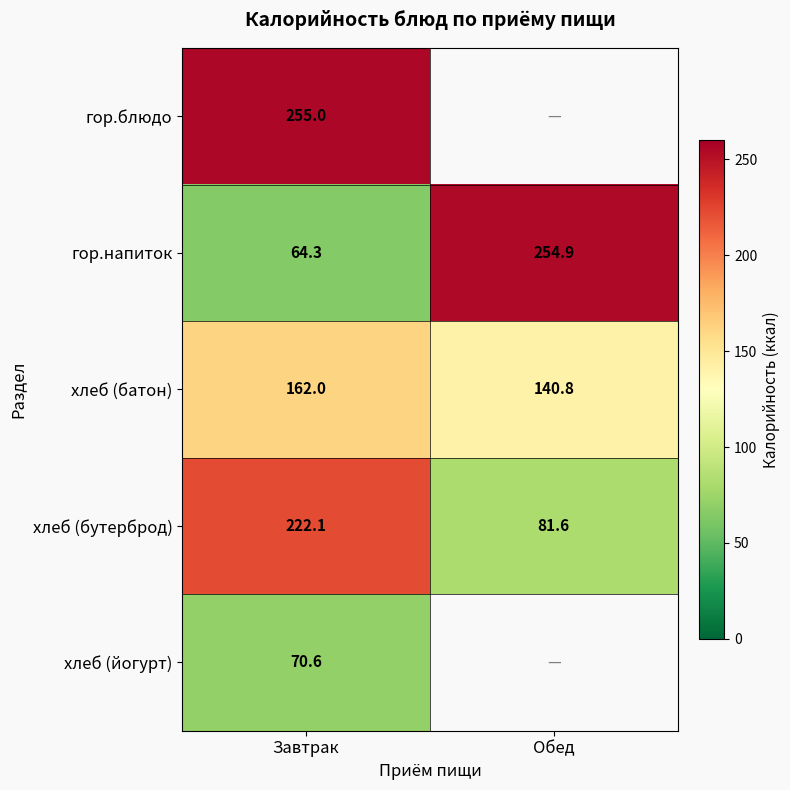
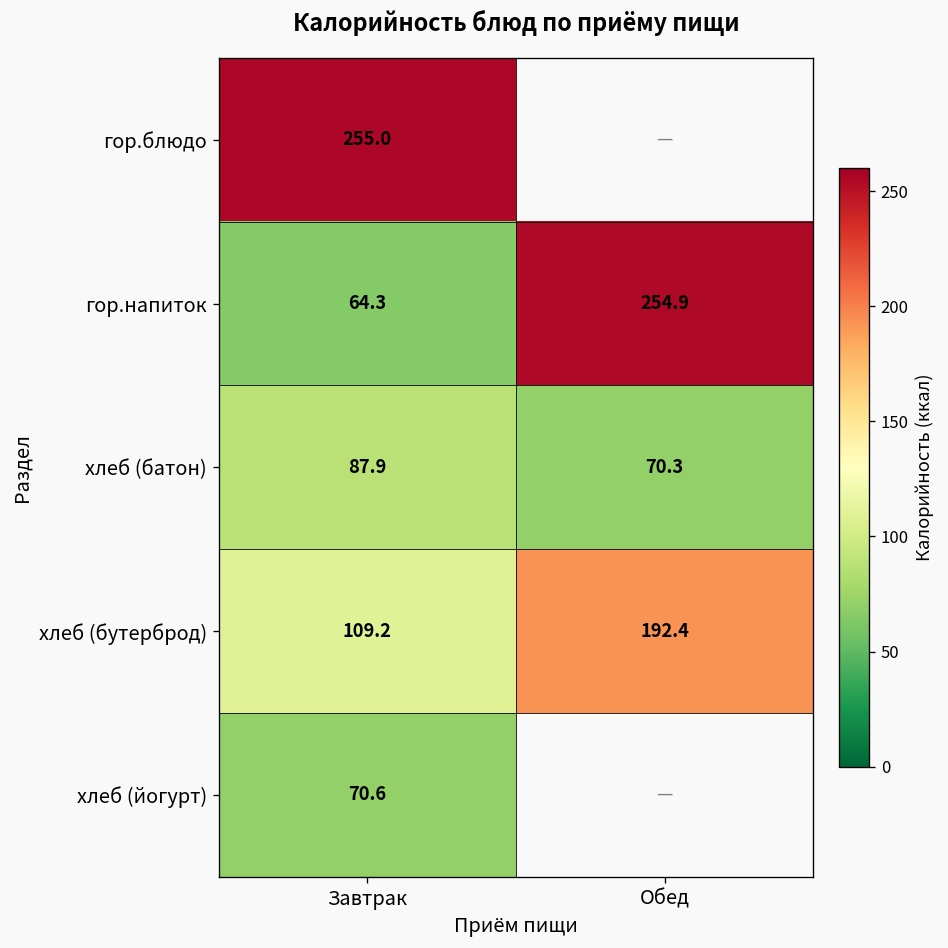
  {
    "гор.блюдо": {
      "Завтрак": 255.0
    },
    "гор.напиток": {
      "Завтрак": 64.3,
      "Обед": 254.9
    },
    "хлеб (батон)": {
-     "Завтрак": 162.0,
-     "Обед": 140.8
+     "Завтрак": 87.9,
+     "Обед": 70.3
    },
    "хлеб (бутерброд)": {
-     "Завтрак": 222.1,
-     "Обед": 81.6
+     "Завтрак": 109.2,
+     "Обед": 192.4
    },
    "хлеб (йогурт)": {
      "Завтрак": 70.6
    }
  }
